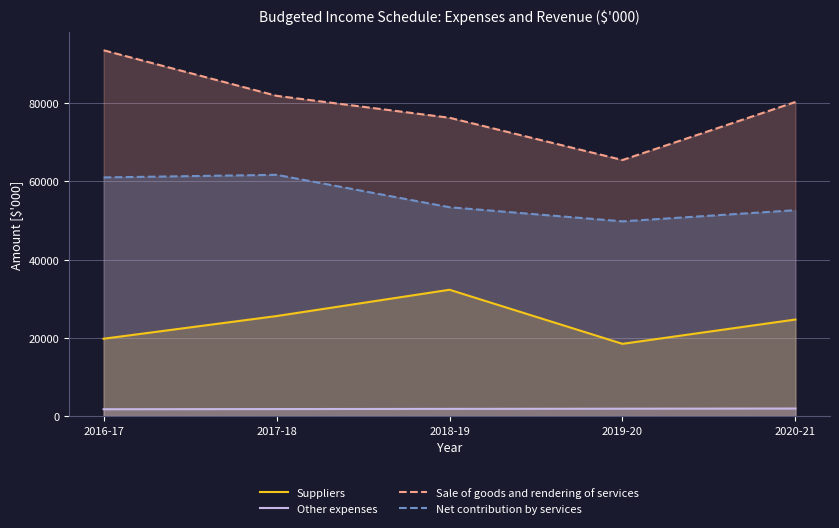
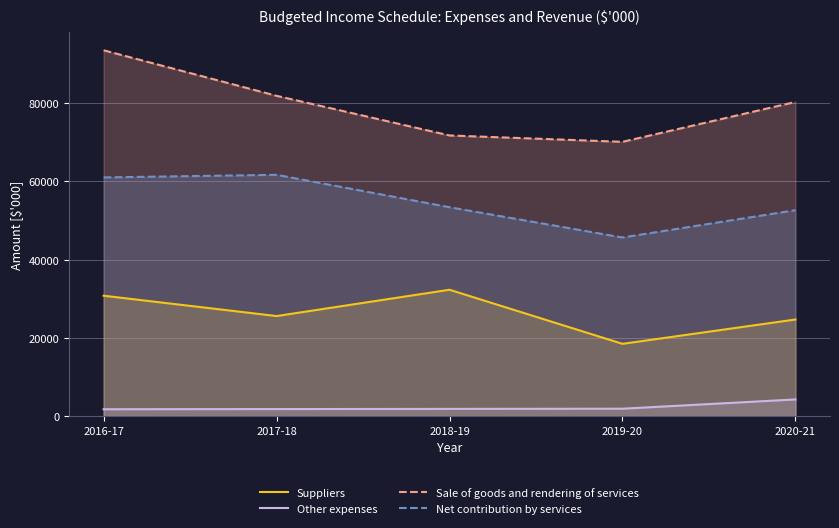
  {
    "Suppliers": {
-     "2016-17": 20000,
+     "2016-17": 31000,
      "2017-18": 26000,
      "2018-19": 32000,
      "2019-20": 18000,
      "2020-21": 25000
    },
    "Other expenses": {
      "2016-17": 2000,
      "2017-18": 2000,
      "2018-19": 2000,
      "2019-20": 2000,
-     "2020-21": 2000
+     "2020-21": 4000
    },
    "Sale of goods and rendering of services": {
      "2016-17": 94000,
      "2017-18": 82000,
-     "2018-19": 76000,
-     "2019-20": 65000,
+     "2018-19": 72000,
+     "2019-20": 70000,
      "2020-21": 80000
    },
    "Net contribution by services": {
      "2016-17": 61000,
      "2017-18": 62000,
      "2018-19": 53000,
-     "2019-20": 50000,
+     "2019-20": 46000,
      "2020-21": 53000
    }
  }
